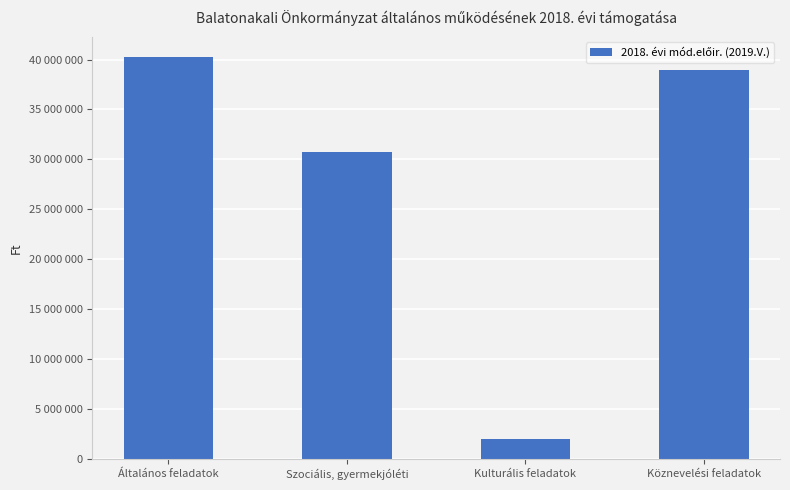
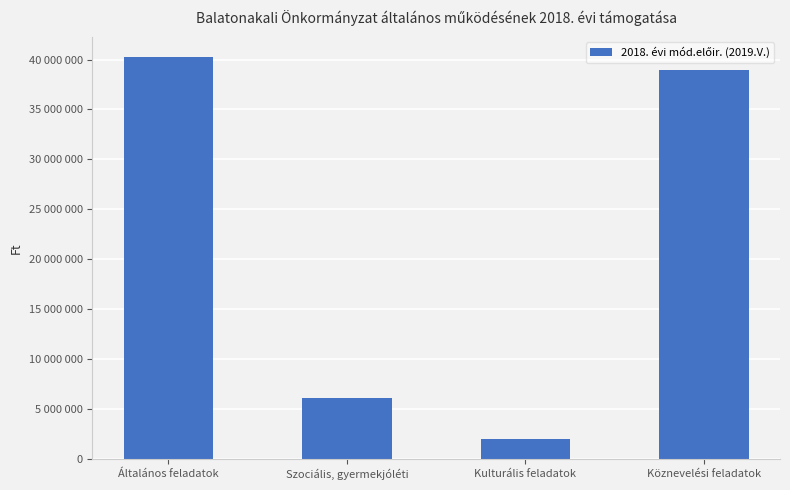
  {
    "Általános feladatok": 40000000,
-   "Szociális, gyermekjóléti": 31000000,
+   "Szociális, gyermekjóléti": 6000000,
    "Kulturális feladatok": 2000000,
    "Köznevelési feladatok": 39000000
  }
